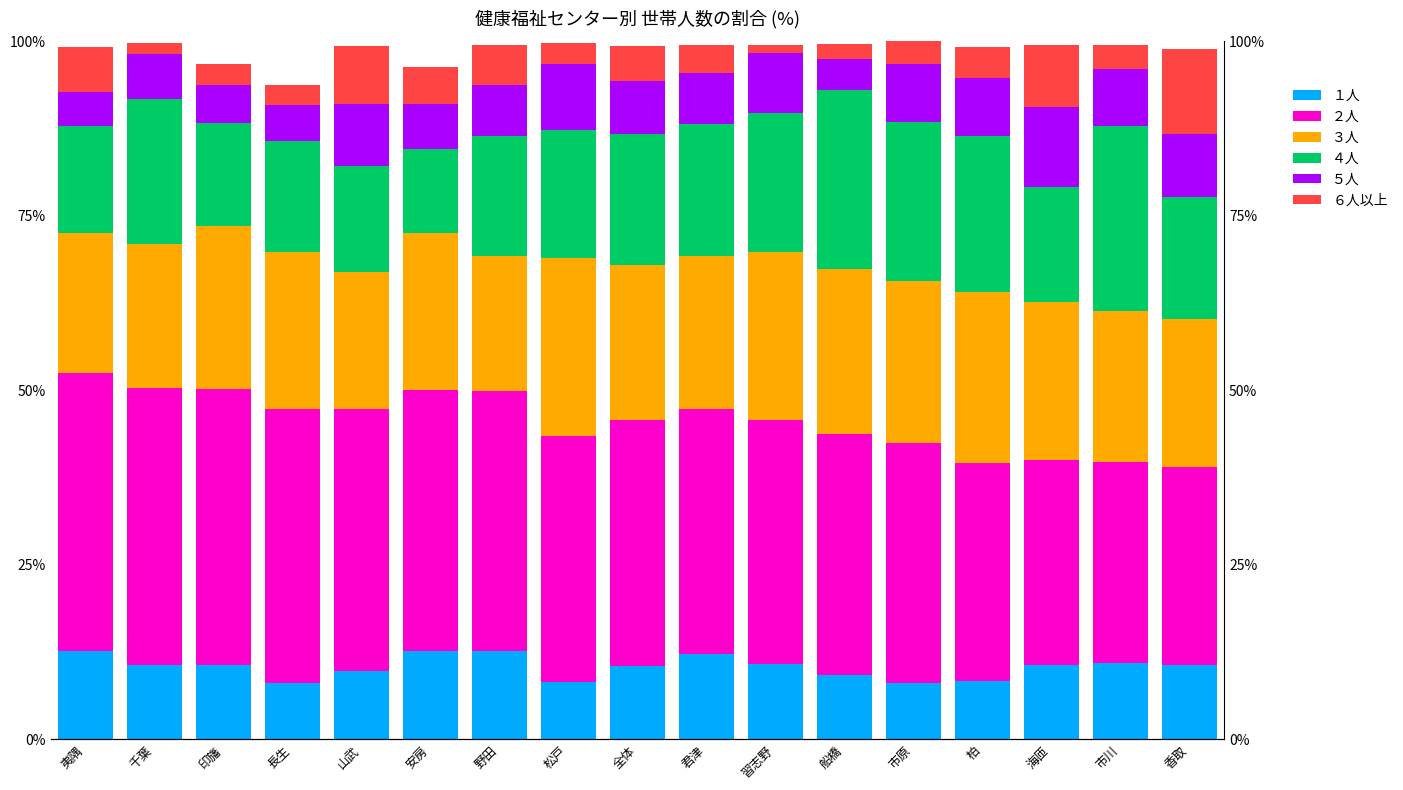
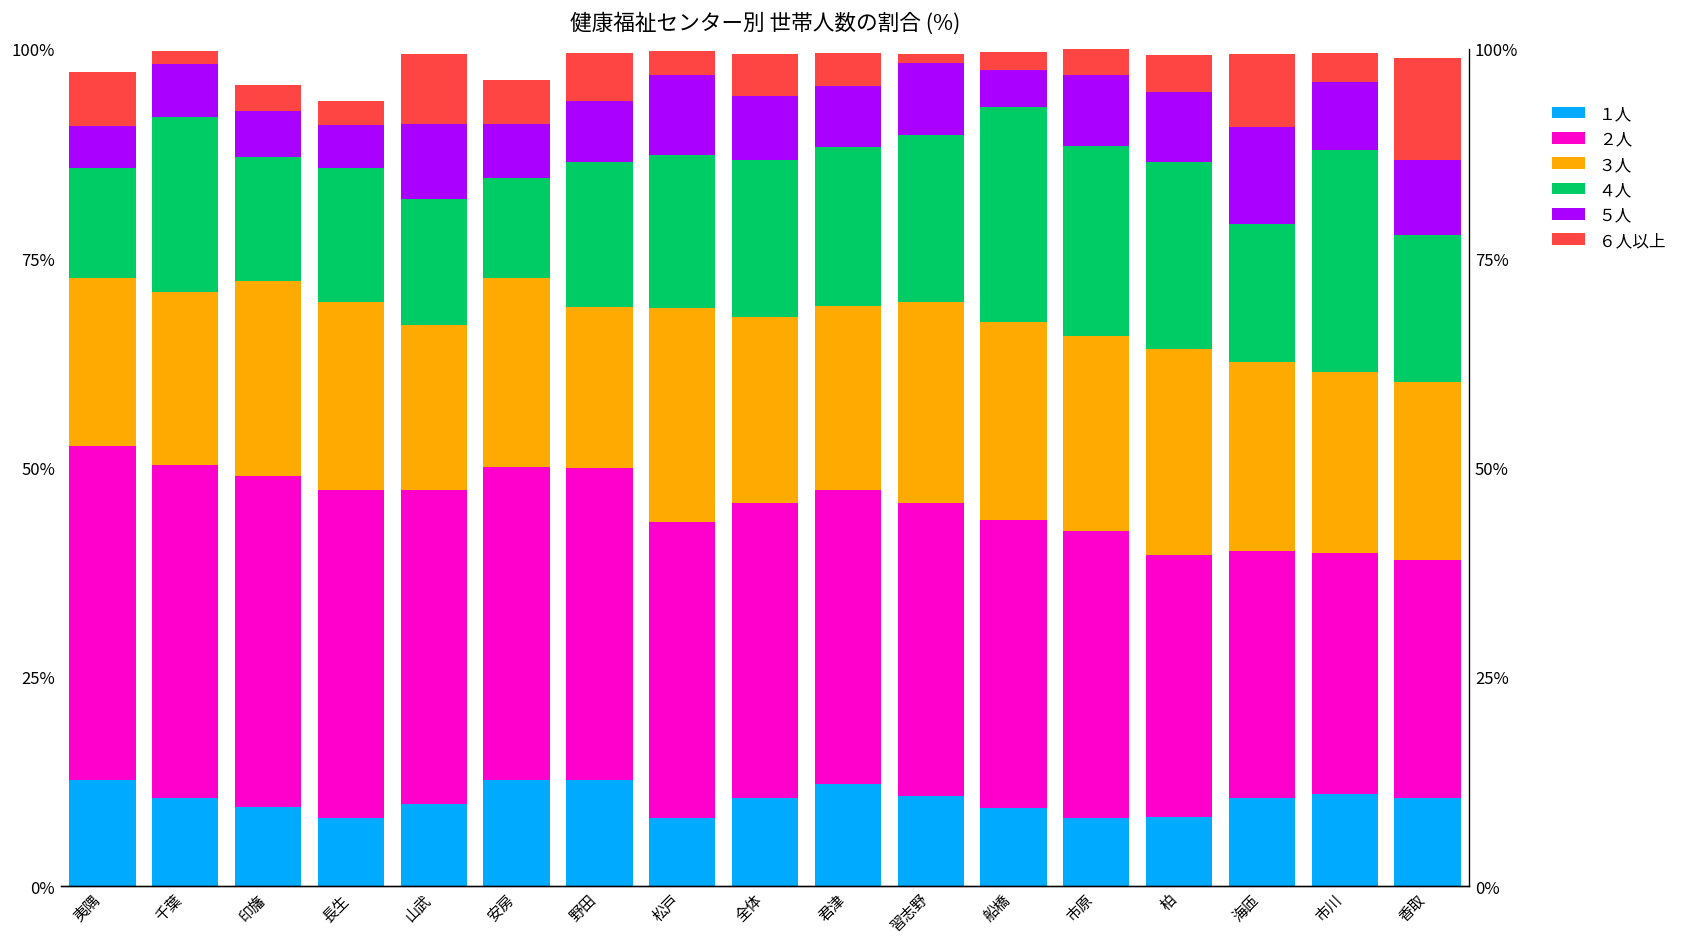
  {
    "１人": {
      "夷隅": "13%",
      "千葉": "11%",
-     "印旛": "11%",
+     "印旛": "10%",
      "長生": "8%",
      "山武": "10%",
      "安房": "13%",
      "野田": "13%",
      "松戸": "8%",
      "全体": "11%",
      "君津": "12%",
      "習志野": "11%",
      "船橋": "9%",
      "市原": "8%",
      "柏": "8%",
      "海匝": "11%",
      "市川": "11%",
      "香取": "11%"
    },
    "２人": {
      "夷隅": "40%",
      "千葉": "40%",
      "印旛": "40%",
      "長生": "39%",
      "山武": "38%",
      "安房": "37%",
      "野田": "37%",
      "松戸": "35%",
      "全体": "35%",
      "君津": "35%",
      "習志野": "35%",
      "船橋": "34%",
      "市原": "34%",
      "柏": "31%",
      "海匝": "29%",
      "市川": "29%",
      "香取": "28%"
    },
    "３人": {
      "夷隅": "20%",
      "千葉": "21%",
      "印旛": "23%",
      "長生": "23%",
      "山武": "20%",
      "安房": "23%",
      "野田": "19%",
      "松戸": "26%",
      "全体": "22%",
      "君津": "22%",
      "習志野": "24%",
      "船橋": "24%",
      "市原": "23%",
      "柏": "25%",
      "海匝": "23%",
      "市川": "22%",
      "香取": "21%"
    },
    "４人": {
-     "夷隅": "15%",
+     "夷隅": "13%",
      "千葉": "21%",
      "印旛": "15%",
      "長生": "16%",
      "山武": "15%",
      "安房": "12%",
      "野田": "17%",
      "松戸": "18%",
      "全体": "19%",
      "君津": "19%",
      "習志野": "20%",
      "船橋": "26%",
      "市原": "23%",
      "柏": "22%",
      "海匝": "17%",
      "市川": "27%",
      "香取": "18%"
    },
    "５人": {
      "夷隅": "5%",
      "千葉": "6%",
      "印旛": "6%",
      "長生": "5%",
      "山武": "9%",
      "安房": "6%",
      "野田": "7%",
      "松戸": "10%",
      "全体": "8%",
      "君津": "7%",
      "習志野": "9%",
      "船橋": "5%",
      "市原": "8%",
      "柏": "8%",
      "海匝": "12%",
      "市川": "8%",
      "香取": "9%"
    },
    "６人以上": {
      "夷隅": "7%",
      "千葉": "2%",
      "印旛": "3%",
      "長生": "3%",
      "山武": "8%",
      "安房": "5%",
      "野田": "6%",
      "松戸": "3%",
      "全体": "5%",
      "君津": "4%",
      "習志野": "1%",
      "船橋": "2%",
      "市原": "3%",
      "柏": "4%",
      "海匝": "9%",
      "市川": "4%",
      "香取": "12%"
    }
  }
